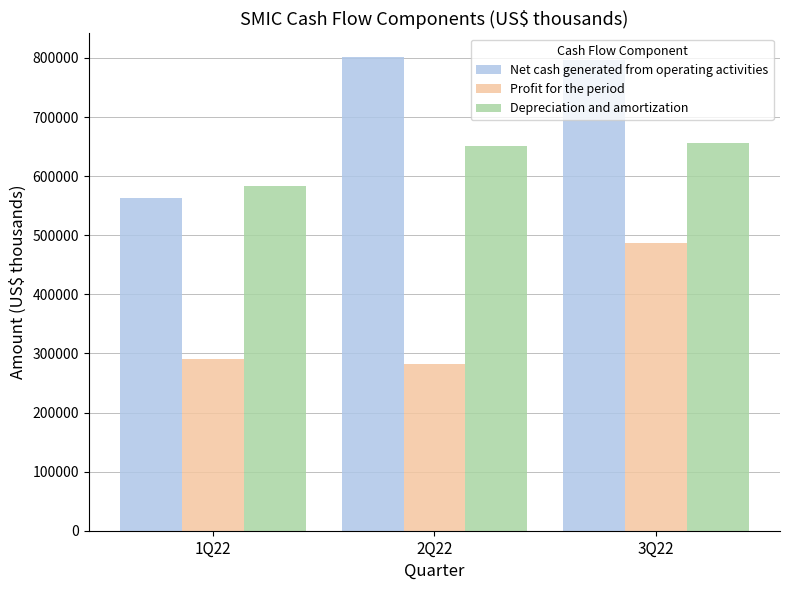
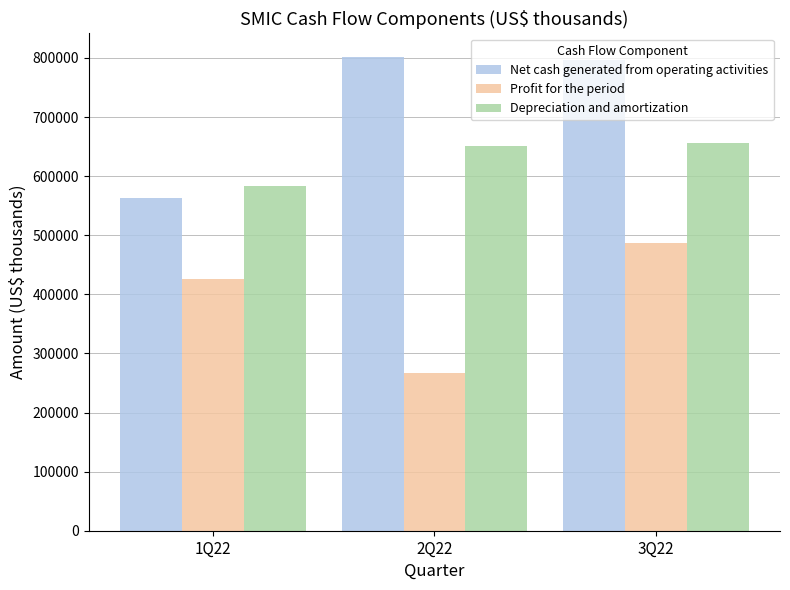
  {
    "Net cash generated from operating activities": {
      "1Q22": 560000,
      "2Q22": 800000
    },
    "Profit for the period": {
-     "1Q22": 290000,
-     "2Q22": 280000,
+     "1Q22": 430000,
+     "2Q22": 270000,
      "3Q22": 490000
    },
    "Depreciation and amortization": {
      "1Q22": 580000,
      "2Q22": 650000,
      "3Q22": 660000
    }
  }
